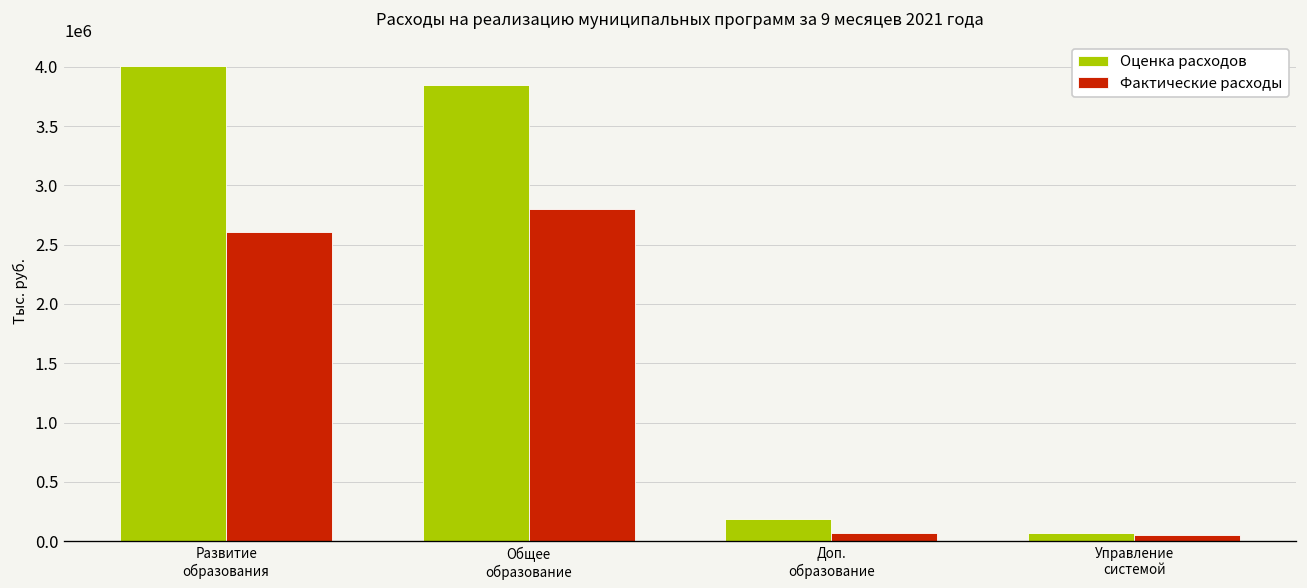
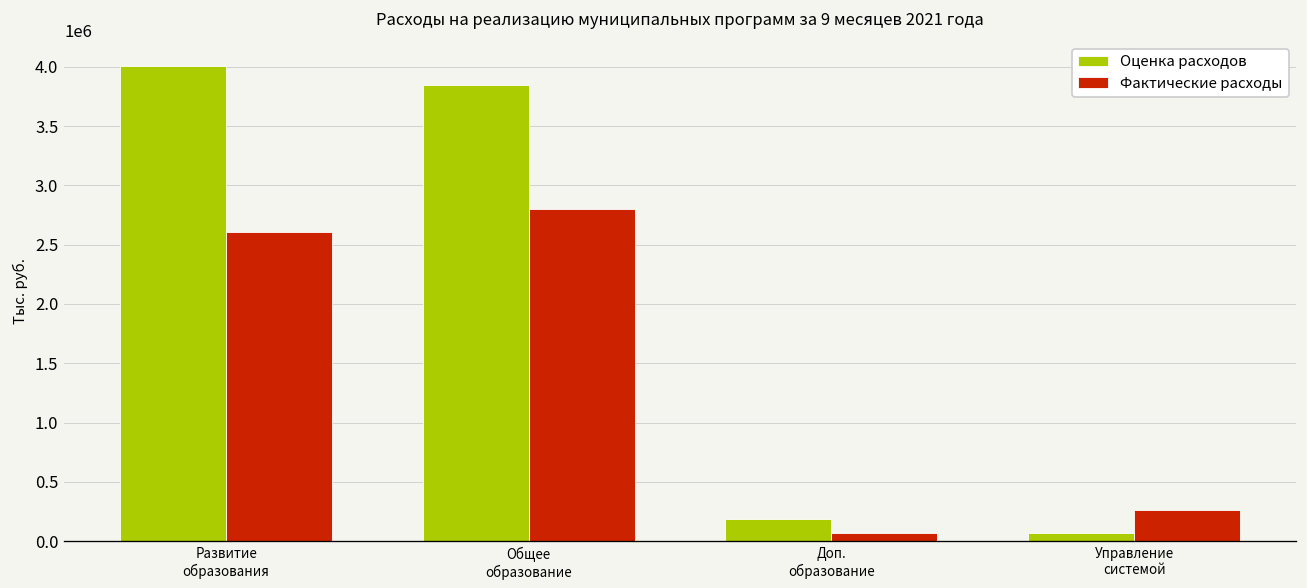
  {
    "Оценка расходов": {
      "Развитие образования": 4000000,
      "Общее образование": 3800000,
      "Доп. образование": 200000,
      "Управление системой": 100000
    },
    "Фактические расходы": {
      "Развитие образования": 2600000,
      "Общее образование": 2800000,
      "Доп. образование": 100000,
-     "Управление системой": 0
+     "Управление системой": 300000
    }
  }
